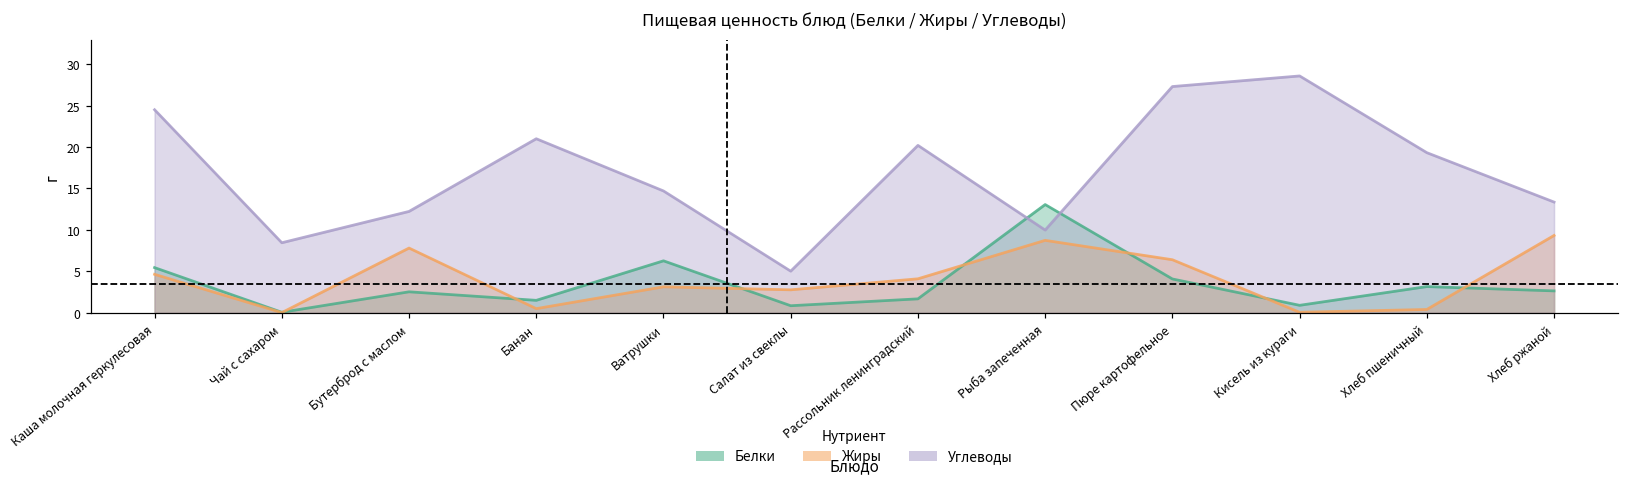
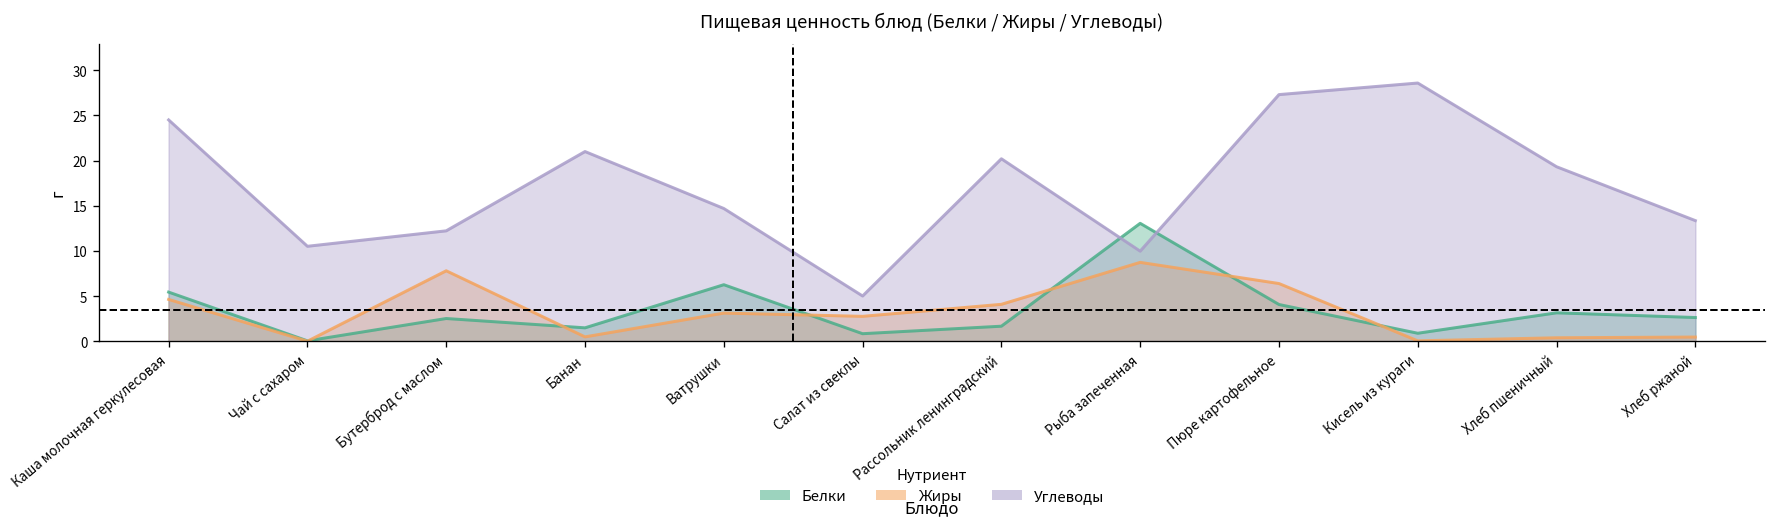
  {
    "Белки": {
      "Каша молочная геркулесовая": 5,
      "Бутерброд с маслом": 3,
      "Банан": 2,
      "Ватрушки": 6,
      "Салат из свеклы": 1,
      "Рассольник ленинградский": 2,
      "Рыба запеченная": 13,
      "Пюре картофельное": 4,
      "Кисель из кураги": 1,
      "Хлеб пшеничный": 3,
      "Хлеб ржаной": 3
    },
    "Жиры": {
      "Каша молочная геркулесовая": 5,
      "Бутерброд с маслом": 8,
      "Банан": 1,
      "Ватрушки": 3,
      "Салат из свеклы": 3,
      "Рассольник ленинградский": 4,
      "Рыба запеченная": 9,
      "Пюре картофельное": 6,
      "Кисель из кураги": 0,
      "Хлеб пшеничный": 0,
-     "Хлеб ржаной": 9
+     "Хлеб ржаной": 0
    },
    "Углеводы": {
      "Каша молочная геркулесовая": 25,
-     "Чай с сахаром": 8,
+     "Чай с сахаром": 11,
      "Бутерброд с маслом": 12,
      "Банан": 21,
      "Ватрушки": 15,
      "Салат из свеклы": 5,
      "Рассольник ленинградский": 20,
      "Рыба запеченная": 10,
      "Пюре картофельное": 27,
      "Кисель из кураги": 29,
      "Хлеб пшеничный": 19,
      "Хлеб ржаной": 13
    }
  }
